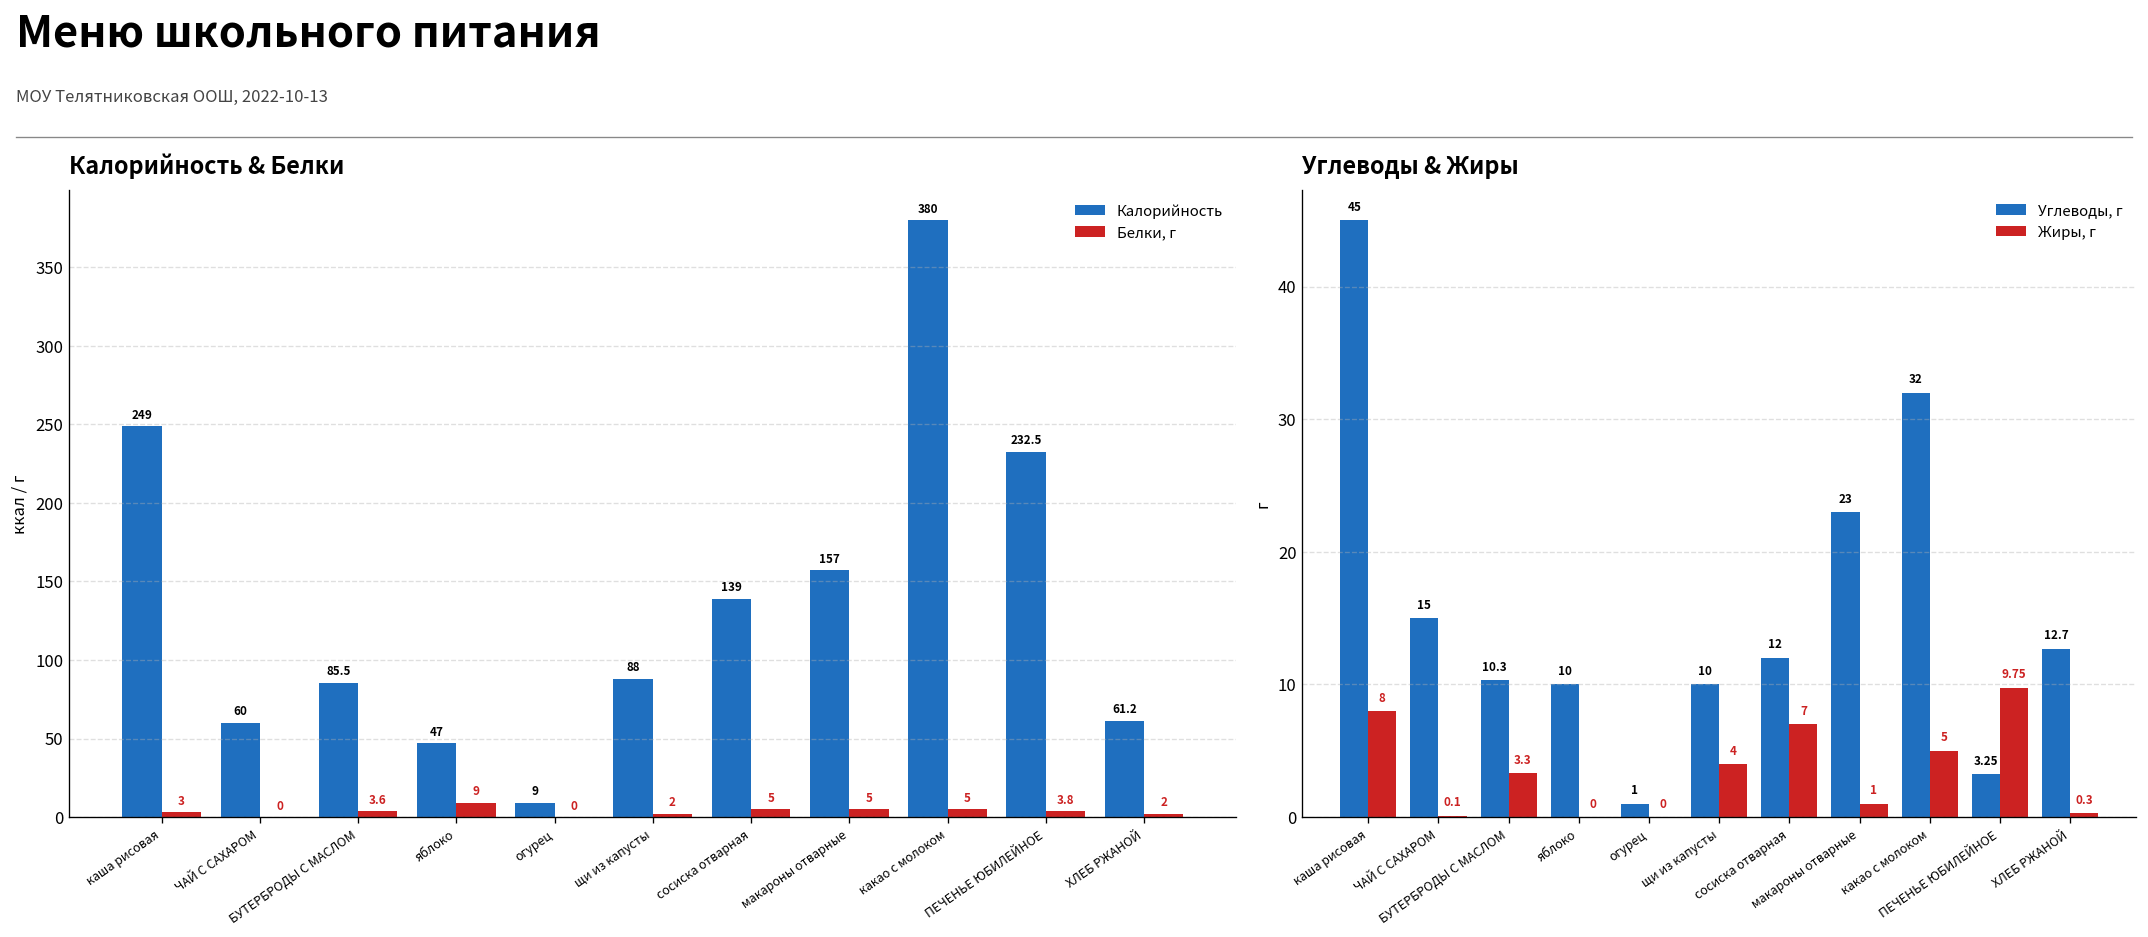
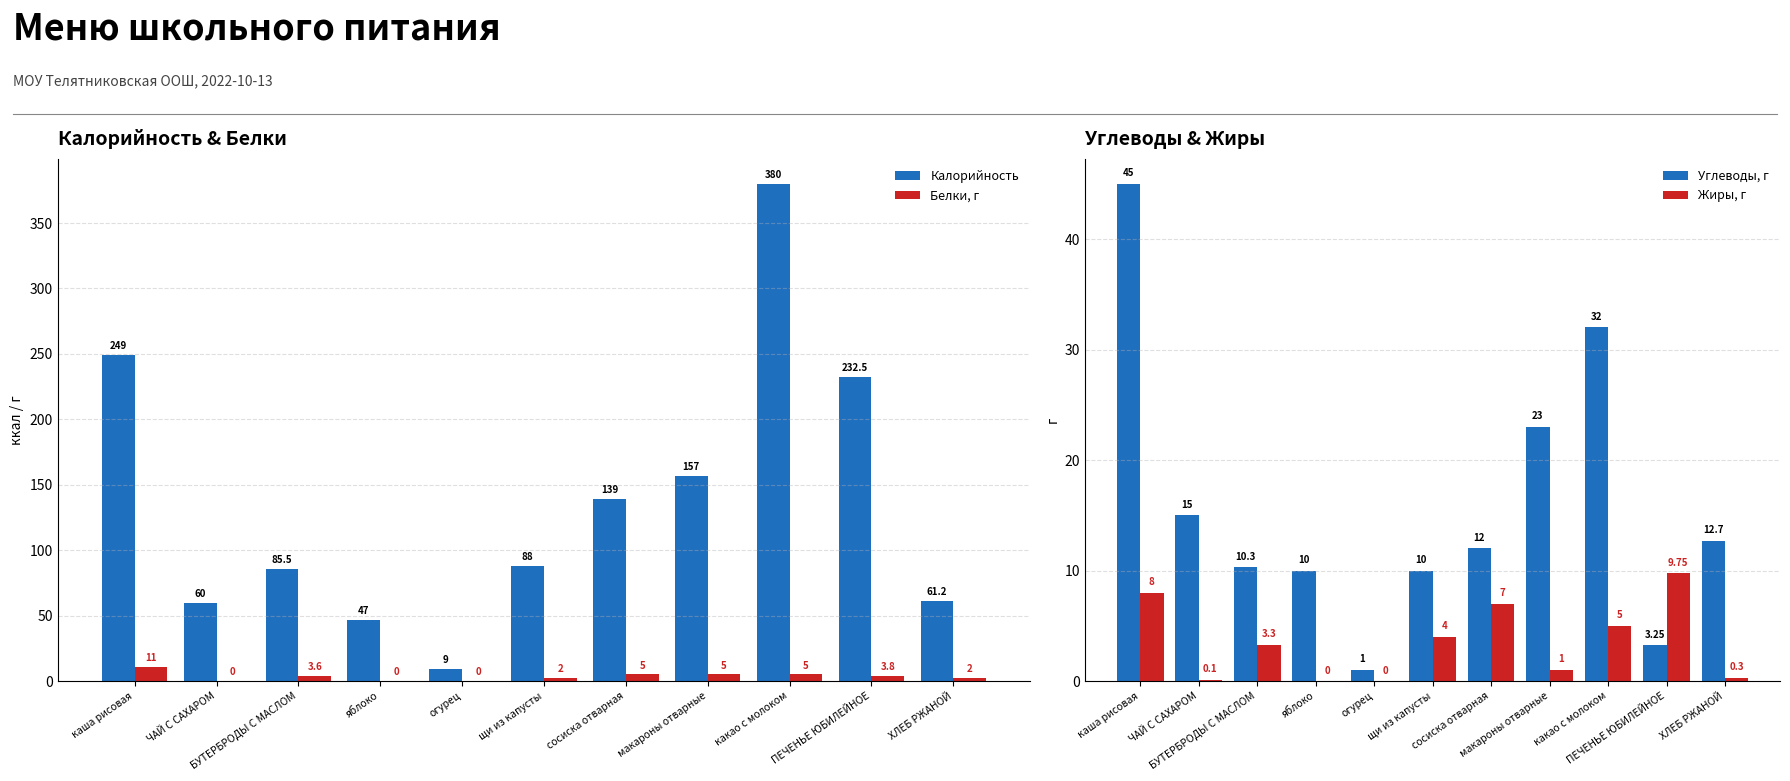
  {
    "Калорийность & Белки": {
      "Калорийность": {
        "каша рисовая": 249,
        "ЧАЙ С САХАРОМ": 60,
        "БУТЕРБРОДЫ С МАСЛОМ": 85.5,
        "яблоко": 47,
        "огурец": 9,
        "щи из капусты": 88,
        "сосиска отварная": 139,
        "макароны отварные": 157,
        "какао с молоком": 380,
        "ПЕЧЕНЬЕ ЮБИЛЕЙНОЕ": 232.5,
        "ХЛЕБ РЖАНОЙ": 61.2
      },
      "Белки, г": {
-       "каша рисовая": 3,
+       "каша рисовая": 11,
        "ЧАЙ С САХАРОМ": 0,
        "БУТЕРБРОДЫ С МАСЛОМ": 3.6,
-       "яблоко": 9,
+       "яблоко": 0,
        "огурец": 0,
        "щи из капусты": 2,
        "сосиска отварная": 5,
        "макароны отварные": 5,
        "какао с молоком": 5,
        "ПЕЧЕНЬЕ ЮБИЛЕЙНОЕ": 3.8,
        "ХЛЕБ РЖАНОЙ": 2
      }
    },
    "Углеводы & Жиры": {
      "Углеводы, г": {
        "каша рисовая": 45,
        "ЧАЙ С САХАРОМ": 15,
        "БУТЕРБРОДЫ С МАСЛОМ": 10.3,
        "яблоко": 10,
        "огурец": 1,
        "щи из капусты": 10,
        "сосиска отварная": 12,
        "макароны отварные": 23,
        "какао с молоком": 32,
        "ПЕЧЕНЬЕ ЮБИЛЕЙНОЕ": 3.25,
        "ХЛЕБ РЖАНОЙ": 12.7
      },
      "Жиры, г": {
        "каша рисовая": 8,
        "ЧАЙ С САХАРОМ": 0.1,
        "БУТЕРБРОДЫ С МАСЛОМ": 3.3,
        "яблоко": 0,
        "огурец": 0,
        "щи из капусты": 4,
        "сосиска отварная": 7,
        "макароны отварные": 1,
        "какао с молоком": 5,
        "ПЕЧЕНЬЕ ЮБИЛЕЙНОЕ": 9.75,
        "ХЛЕБ РЖАНОЙ": 0.3
      }
    }
  }
